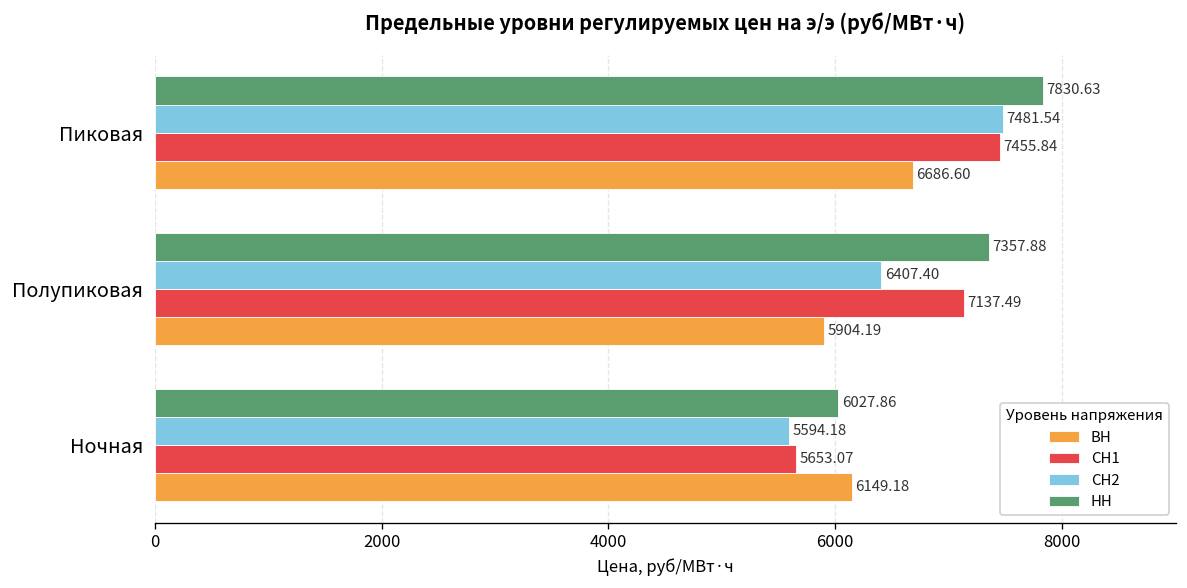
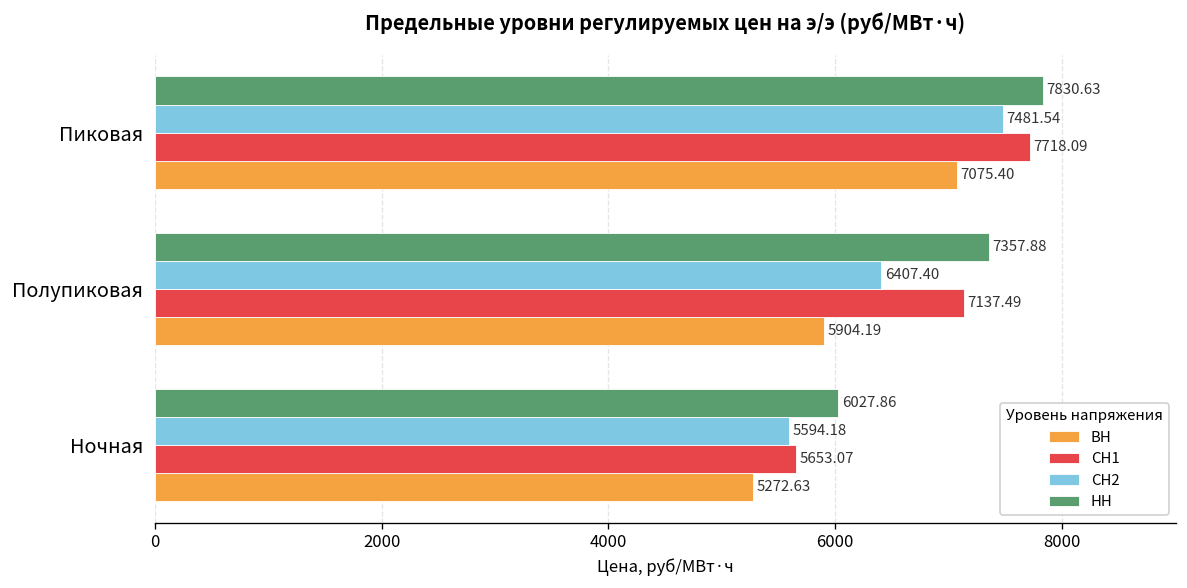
  {
    "ВН": {
-     "Пиковая": 6686.60,
+     "Пиковая": 7075.40,
      "Полупиковая": 5904.19,
-     "Ночная": 6149.18
+     "Ночная": 5272.63
    },
    "СН1": {
-     "Пиковая": 7455.84,
+     "Пиковая": 7718.09,
      "Полупиковая": 7137.49,
      "Ночная": 5653.07
    },
    "СН2": {
      "Пиковая": 7481.54,
      "Полупиковая": 6407.40,
      "Ночная": 5594.18
    },
    "НН": {
      "Пиковая": 7830.63,
      "Полупиковая": 7357.88,
      "Ночная": 6027.86
    }
  }
